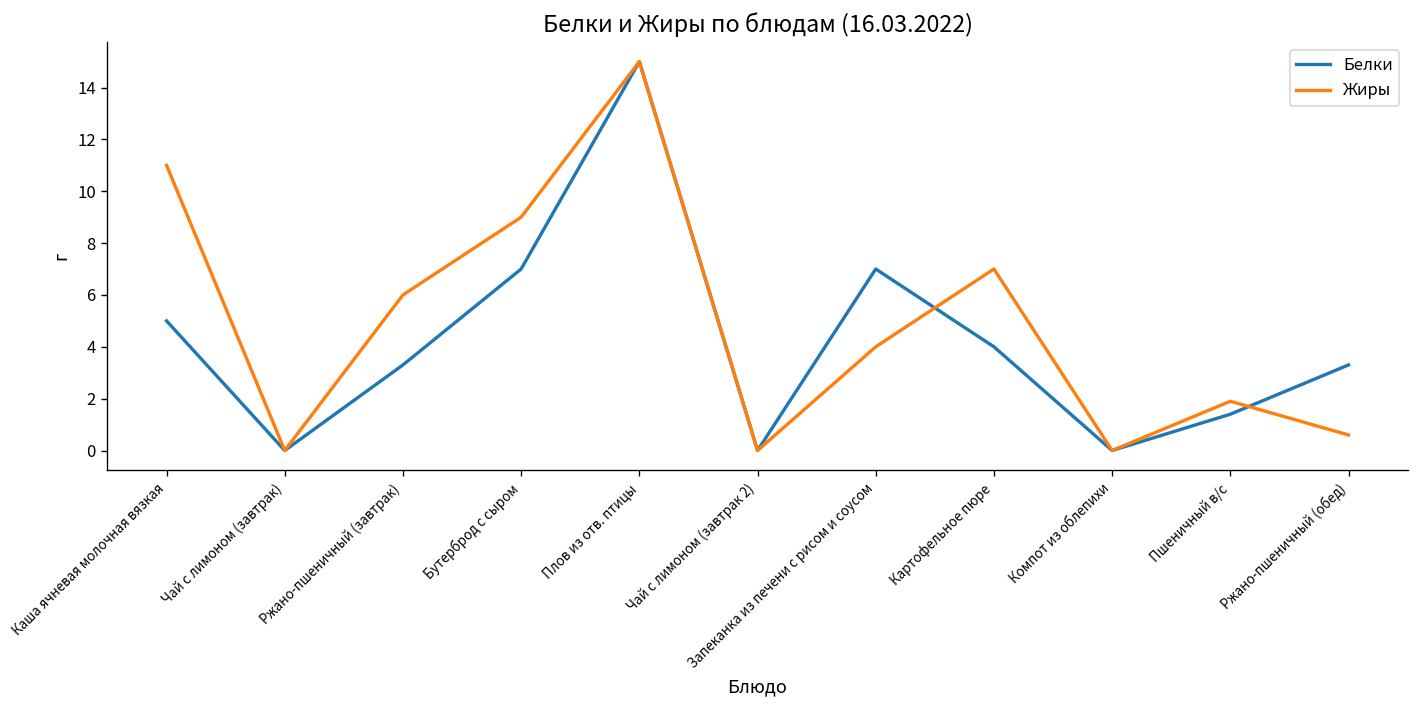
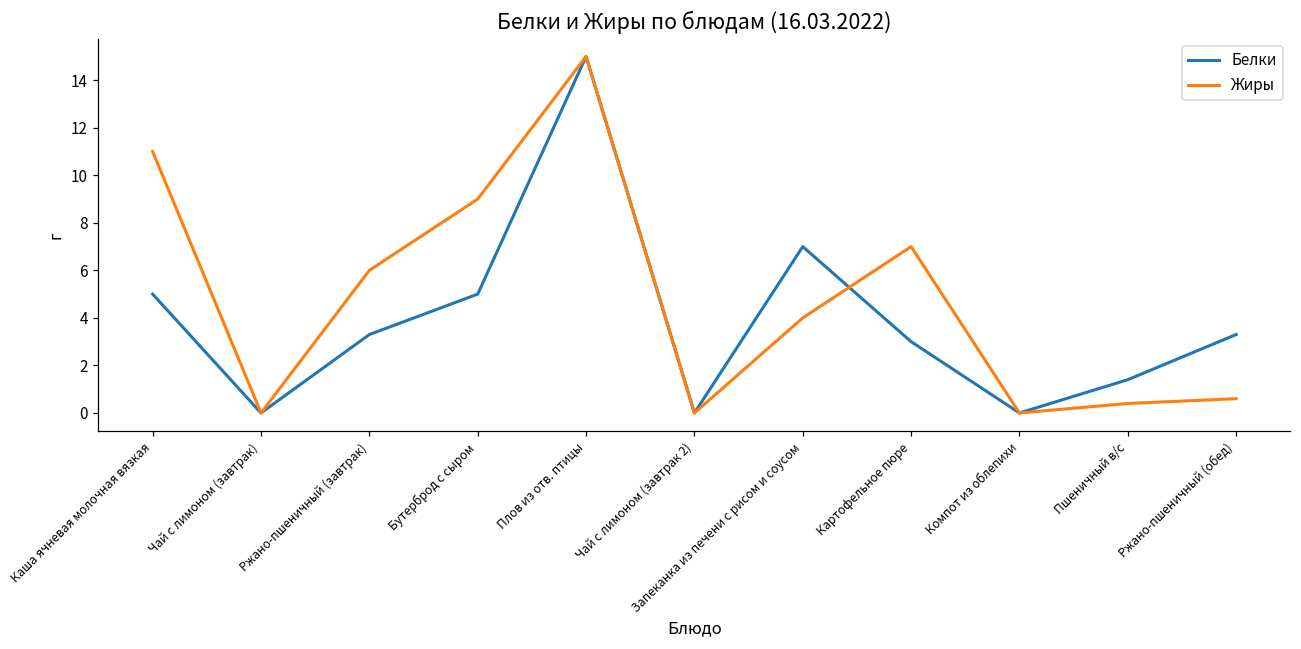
  {
    "Белки": {
      "Каша ячневая молочная вязкая": 5,
      "Ржано-пшеничный (завтрак)": 3.3,
-     "Бутерброд с сыром": 7,
+     "Бутерброд с сыром": 5,
      "Запеканка из печени с рисом и соусом": 7,
-     "Картофельное пюре": 4,
+     "Картофельное пюре": 3,
      "Пшеничный в/с": 1.4,
      "Ржано-пшеничный (обед)": 3.3
    },
    "Жиры": {
      "Каша ячневая молочная вязкая": 11.0,
      "Ржано-пшеничный (завтрак)": 6.0,
      "Бутерброд с сыром": 9.0,
      "Запеканка из печени с рисом и соусом": 4.0,
      "Картофельное пюре": 7.0,
-     "Пшеничный в/с": 1.9,
+     "Пшеничный в/с": 0.4,
      "Ржано-пшеничный (обед)": 0.6
    }
  }
